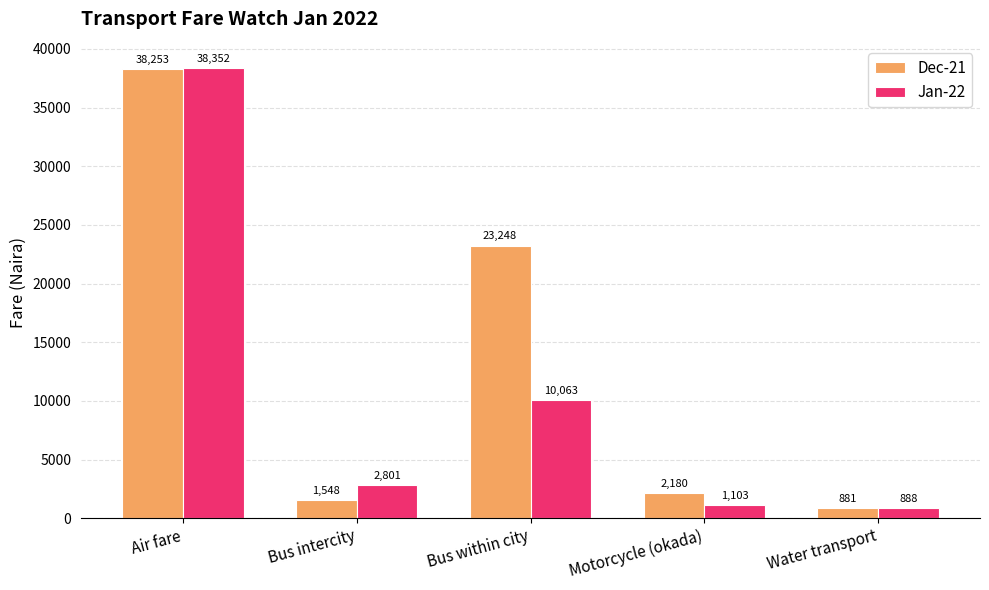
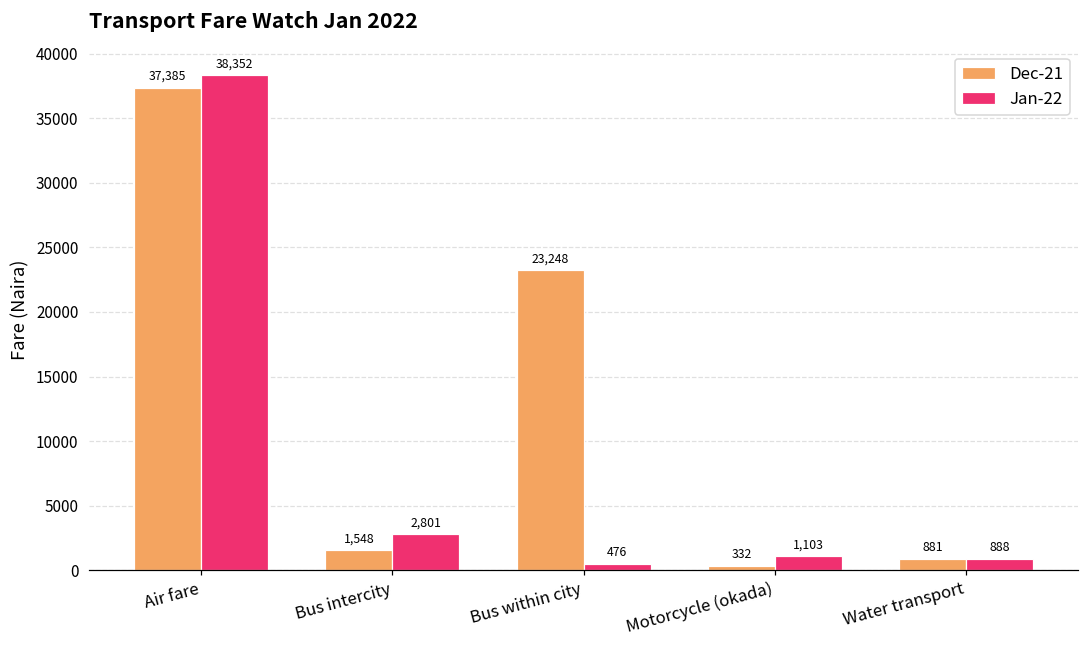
  {
    "Dec-21": {
-     "Air fare": "38,253",
+     "Air fare": "37,385",
      "Bus intercity": "1,548",
      "Bus within city": "23,248",
-     "Motorcycle (okada)": "2,180",
+     "Motorcycle (okada)": "332",
      "Water transport": "881"
    },
    "Jan-22": {
      "Air fare": "38,352",
      "Bus intercity": "2,801",
-     "Bus within city": "10,063",
+     "Bus within city": "476",
      "Motorcycle (okada)": "1,103",
      "Water transport": "888"
    }
  }
